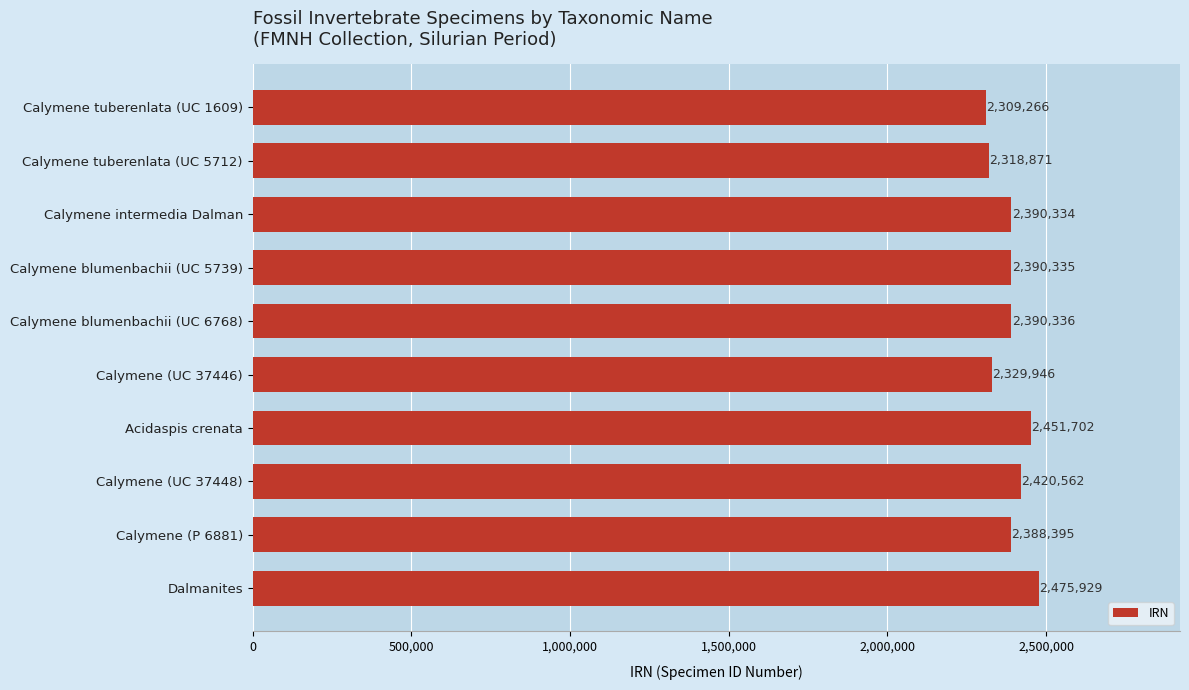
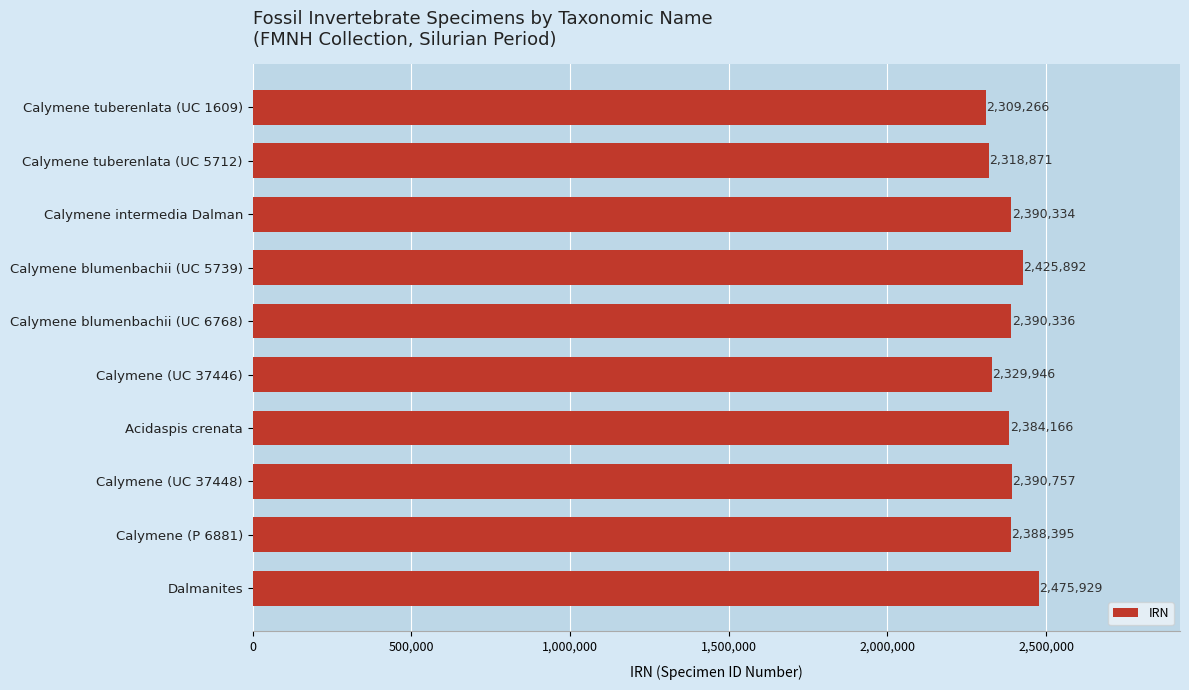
  {
    "Calymene tuberenlata (UC 1609)": "2,309,266",
    "Calymene tuberenlata (UC 5712)": "2,318,871",
    "Calymene intermedia Dalman": "2,390,334",
-   "Calymene blumenbachii (UC 5739)": "2,390,335",
+   "Calymene blumenbachii (UC 5739)": "2,425,892",
    "Calymene blumenbachii (UC 6768)": "2,390,336",
    "Calymene (UC 37446)": "2,329,946",
-   "Acidaspis crenata": "2,451,702",
-   "Calymene (UC 37448)": "2,420,562",
+   "Acidaspis crenata": "2,384,166",
+   "Calymene (UC 37448)": "2,390,757",
    "Calymene (P 6881)": "2,388,395",
    "Dalmanites": "2,475,929"
  }
